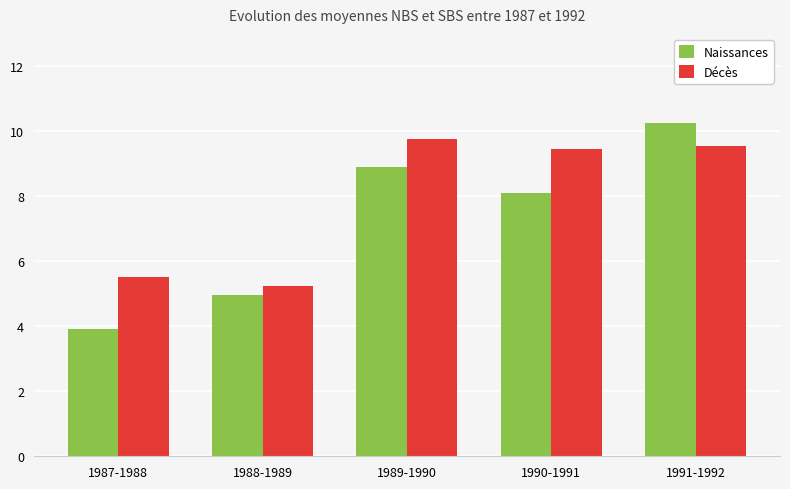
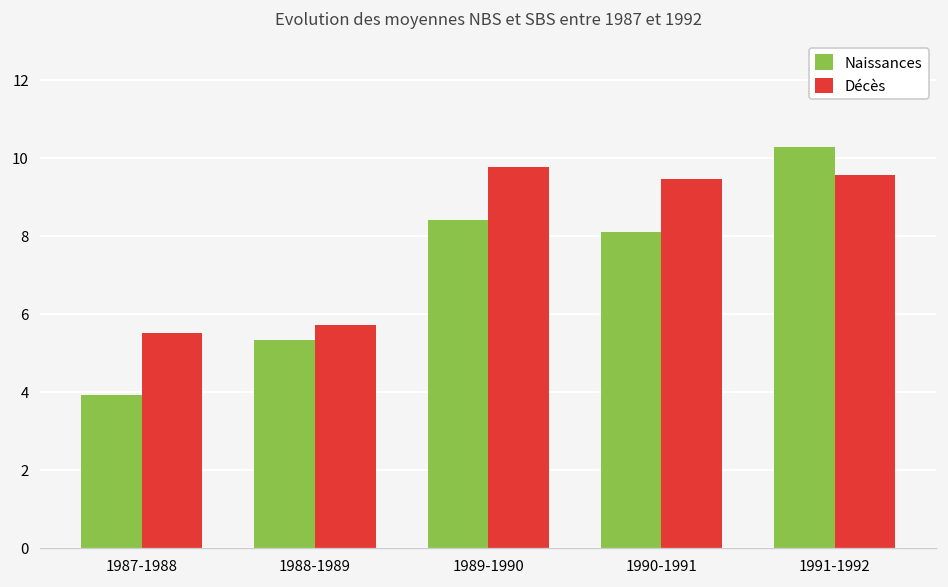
  {
    "Naissances": {
      "1987-1988": 3.9,
-     "1988-1989": 5.0,
-     "1989-1990": 8.9,
+     "1988-1989": 5.3,
+     "1989-1990": 8.4,
      "1990-1991": 8.1,
      "1991-1992": 10.3
    },
    "Décès": {
      "1987-1988": 5.5,
-     "1988-1989": 5.2,
+     "1988-1989": 5.7,
      "1989-1990": 9.8,
      "1990-1991": 9.5,
      "1991-1992": 9.6
    }
  }
